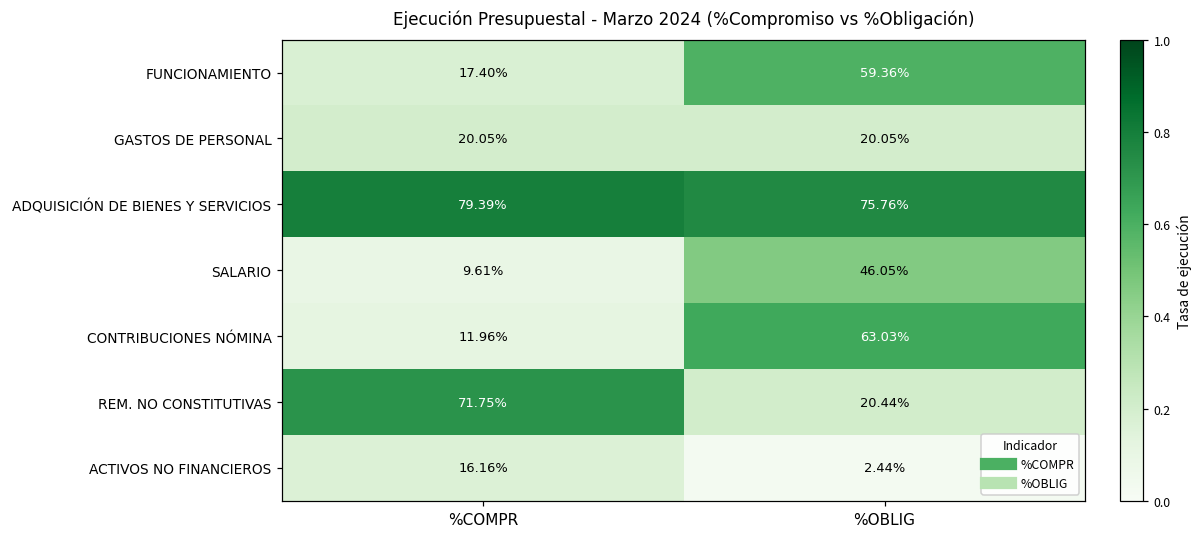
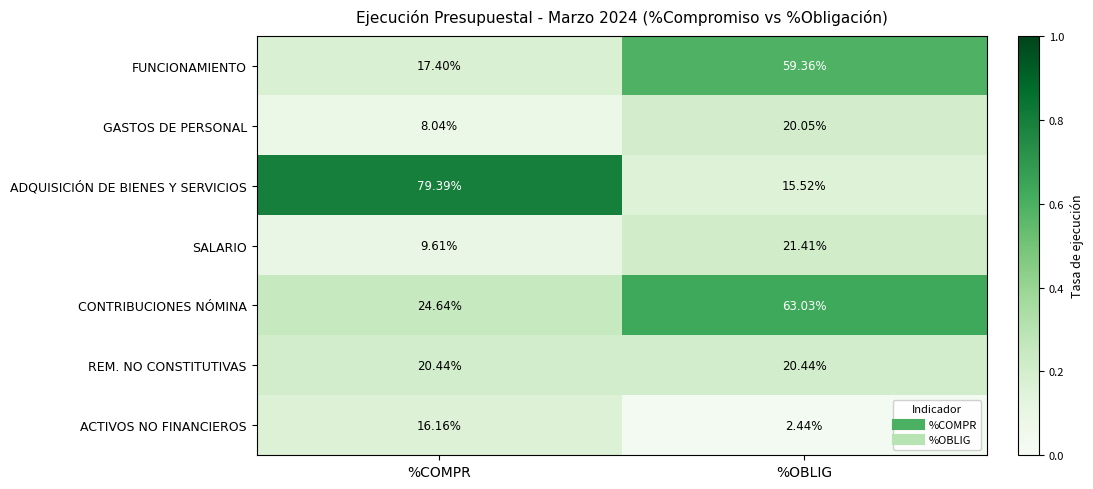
  {
    "FUNCIONAMIENTO": {
      "%COMPR": "17.40%",
      "%OBLIG": "59.36%"
    },
    "GASTOS DE PERSONAL": {
-     "%COMPR": "20.05%",
+     "%COMPR": "8.04%",
      "%OBLIG": "20.05%"
    },
    "ADQUISICIÓN DE BIENES Y SERVICIOS": {
      "%COMPR": "79.39%",
-     "%OBLIG": "75.76%"
+     "%OBLIG": "15.52%"
    },
    "SALARIO": {
      "%COMPR": "9.61%",
-     "%OBLIG": "46.05%"
+     "%OBLIG": "21.41%"
    },
    "CONTRIBUCIONES NÓMINA": {
-     "%COMPR": "11.96%",
+     "%COMPR": "24.64%",
      "%OBLIG": "63.03%"
    },
    "REM. NO CONSTITUTIVAS": {
-     "%COMPR": "71.75%",
+     "%COMPR": "20.44%",
      "%OBLIG": "20.44%"
    },
    "ACTIVOS NO FINANCIEROS": {
      "%COMPR": "16.16%",
      "%OBLIG": "2.44%"
    }
  }
